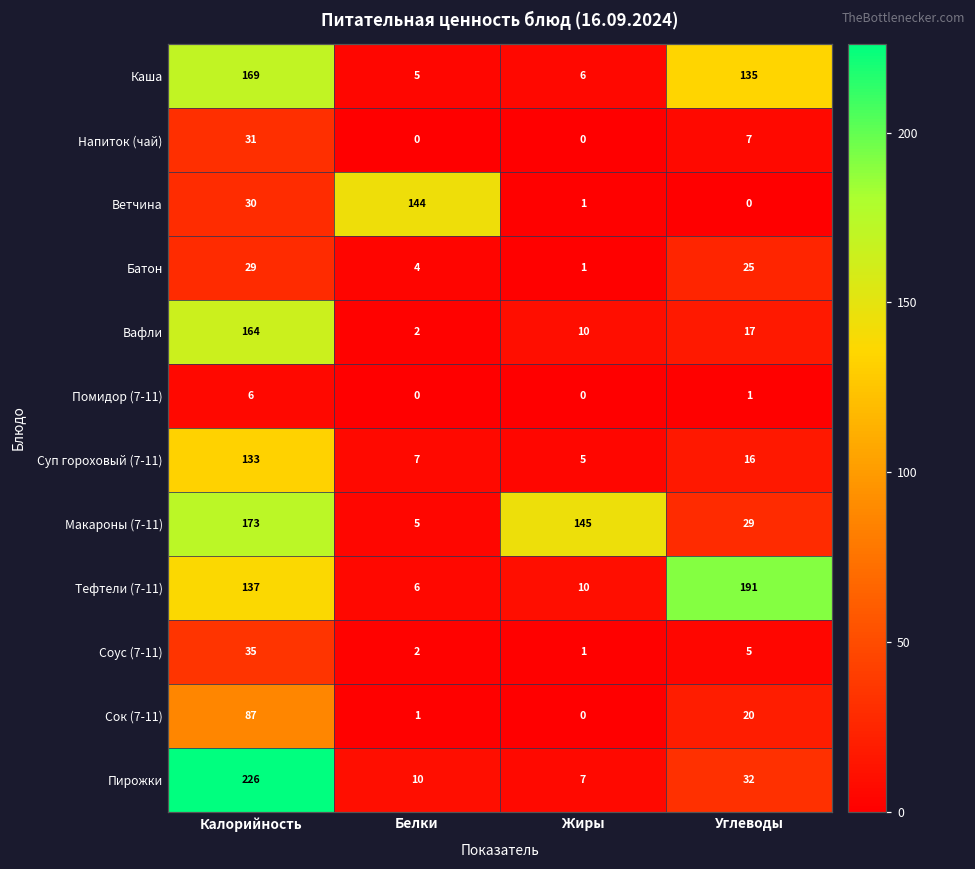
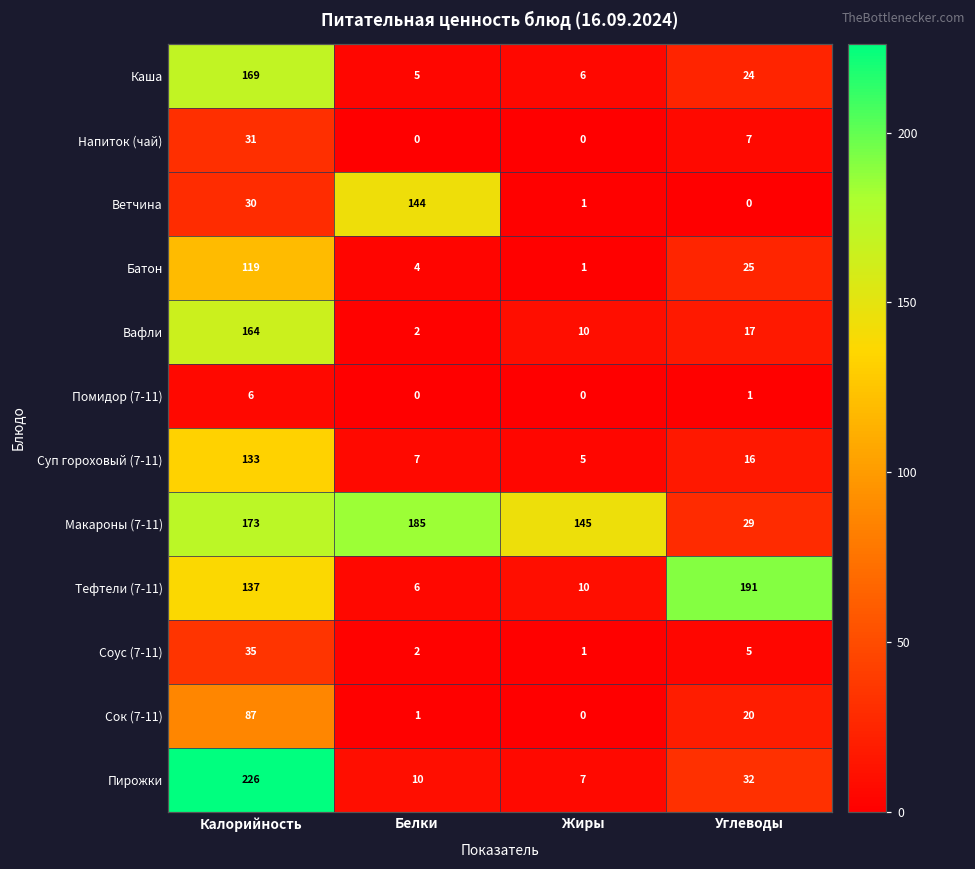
  {
    "Каша": {
      "Калорийность": 169,
      "Белки": 5,
      "Жиры": 6,
-     "Углеводы": 135
+     "Углеводы": 24
    },
    "Напиток (чай)": {
      "Калорийность": 31,
      "Белки": 0,
      "Жиры": 0,
      "Углеводы": 7
    },
    "Ветчина": {
      "Калорийность": 30,
      "Белки": 144,
      "Жиры": 1,
      "Углеводы": 0
    },
    "Батон": {
-     "Калорийность": 29,
+     "Калорийность": 119,
      "Белки": 4,
      "Жиры": 1,
      "Углеводы": 25
    },
    "Вафли": {
      "Калорийность": 164,
      "Белки": 2,
      "Жиры": 10,
      "Углеводы": 17
    },
    "Помидор (7-11)": {
      "Калорийность": 6,
      "Белки": 0,
      "Жиры": 0,
      "Углеводы": 1
    },
    "Суп гороховый (7-11)": {
      "Калорийность": 133,
      "Белки": 7,
      "Жиры": 5,
      "Углеводы": 16
    },
    "Макароны (7-11)": {
      "Калорийность": 173,
-     "Белки": 5,
+     "Белки": 185,
      "Жиры": 145,
      "Углеводы": 29
    },
    "Тефтели (7-11)": {
      "Калорийность": 137,
      "Белки": 6,
      "Жиры": 10,
      "Углеводы": 191
    },
    "Соус (7-11)": {
      "Калорийность": 35,
      "Белки": 2,
      "Жиры": 1,
      "Углеводы": 5
    },
    "Сок (7-11)": {
      "Калорийность": 87,
      "Белки": 1,
      "Жиры": 0,
      "Углеводы": 20
    },
    "Пирожки": {
      "Калорийность": 226,
      "Белки": 10,
      "Жиры": 7,
      "Углеводы": 32
    }
  }
